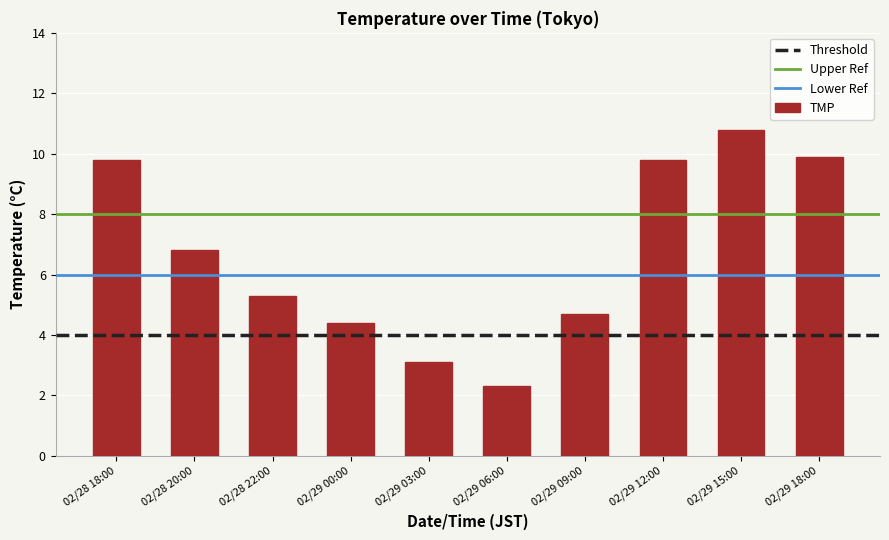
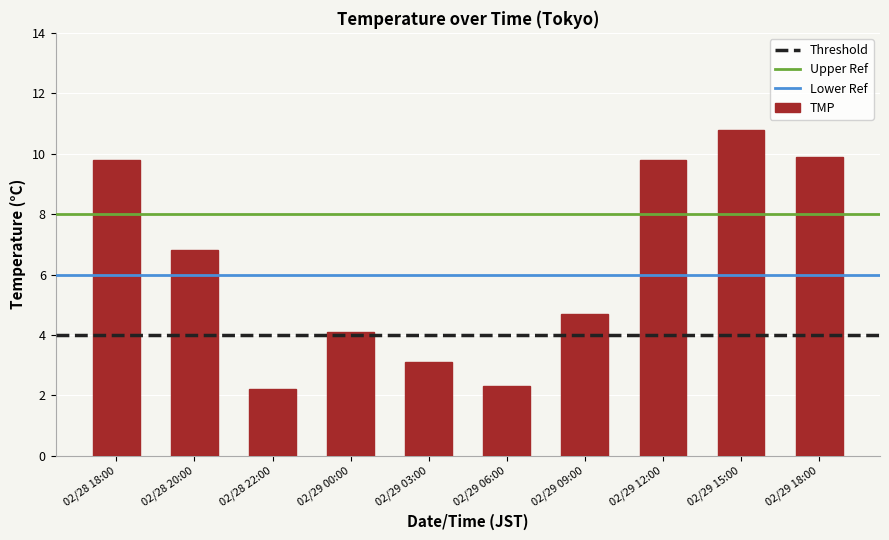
  {
    "02/28 18:00": 9.8,
    "02/28 20:00": 6.8,
-   "02/28 22:00": 5.3,
-   "02/29 00:00": 4.4,
+   "02/28 22:00": 2.2,
+   "02/29 00:00": 4.1,
    "02/29 03:00": 3.1,
    "02/29 06:00": 2.3,
    "02/29 09:00": 4.7,
    "02/29 12:00": 9.8,
    "02/29 15:00": 10.8,
    "02/29 18:00": 9.9
  }
